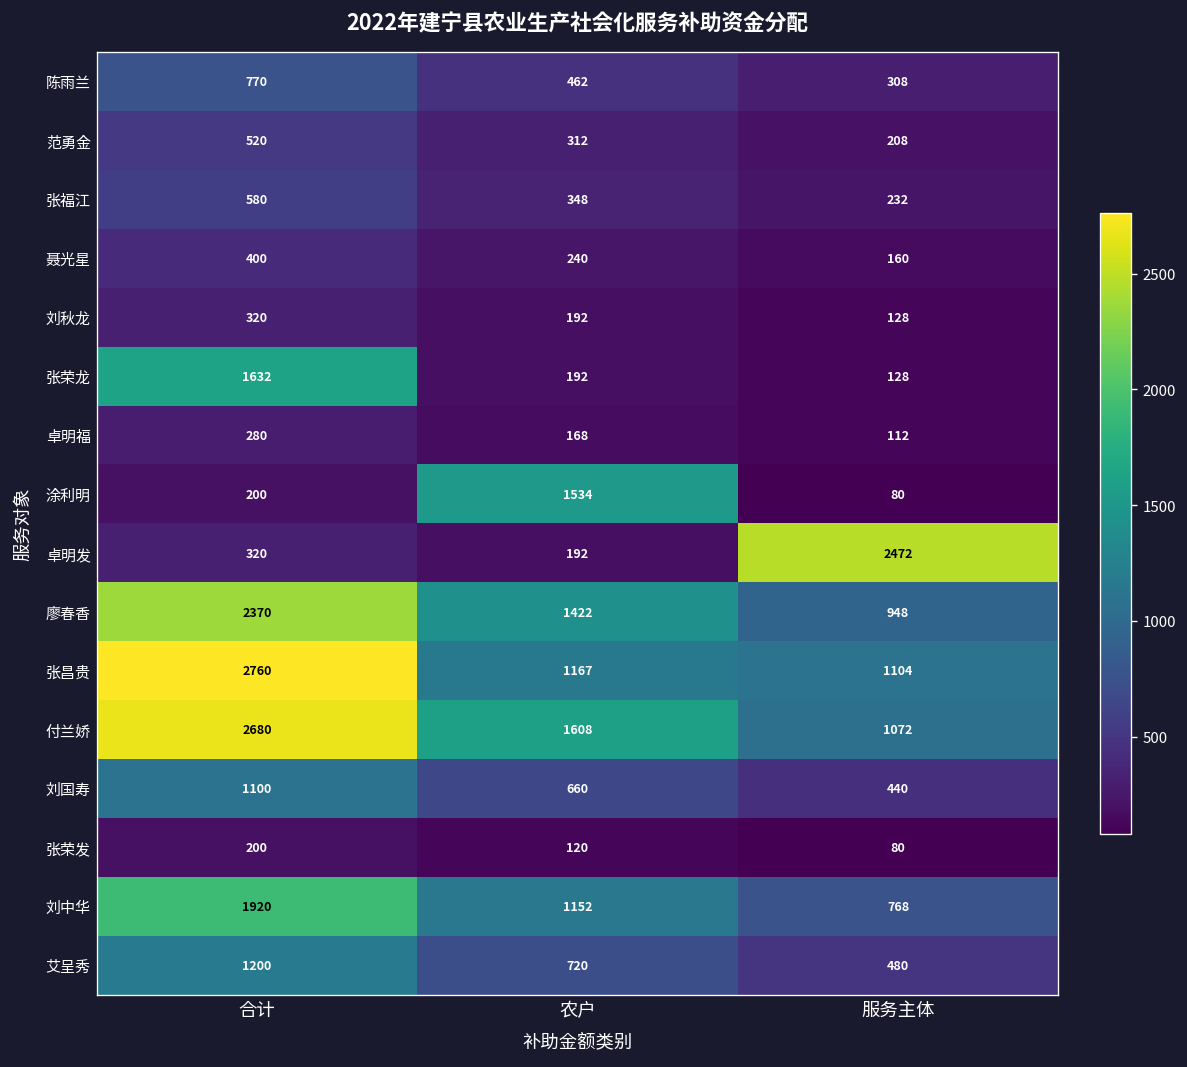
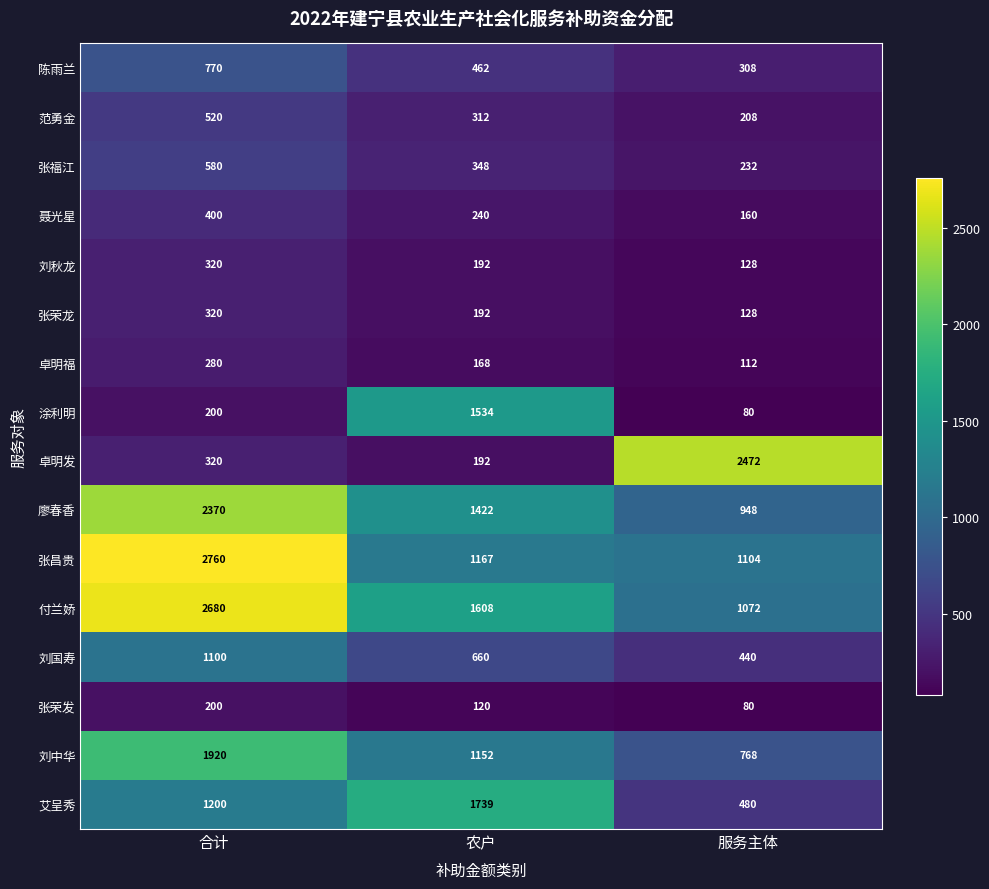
  {
    "陈雨兰": {
      "合计": 770,
      "农户": 462,
      "服务主体": 308
    },
    "范勇金": {
      "合计": 520,
      "农户": 312,
      "服务主体": 208
    },
    "张福江": {
      "合计": 580,
      "农户": 348,
      "服务主体": 232
    },
    "聂光星": {
      "合计": 400,
      "农户": 240,
      "服务主体": 160
    },
    "刘秋龙": {
      "合计": 320,
      "农户": 192,
      "服务主体": 128
    },
    "张荣龙": {
-     "合计": 1632,
+     "合计": 320,
      "农户": 192,
      "服务主体": 128
    },
    "卓明福": {
      "合计": 280,
      "农户": 168,
      "服务主体": 112
    },
    "涂利明": {
      "合计": 200,
      "农户": 1534,
      "服务主体": 80
    },
    "卓明发": {
      "合计": 320,
      "农户": 192,
      "服务主体": 2472
    },
    "廖春香": {
      "合计": 2370,
      "农户": 1422,
      "服务主体": 948
    },
    "张昌贵": {
      "合计": 2760,
      "农户": 1167,
      "服务主体": 1104
    },
    "付兰娇": {
      "合计": 2680,
      "农户": 1608,
      "服务主体": 1072
    },
    "刘国寿": {
      "合计": 1100,
      "农户": 660,
      "服务主体": 440
    },
    "张荣发": {
      "合计": 200,
      "农户": 120,
      "服务主体": 80
    },
    "刘中华": {
      "合计": 1920,
      "农户": 1152,
      "服务主体": 768
    },
    "艾呈秀": {
      "合计": 1200,
-     "农户": 720,
+     "农户": 1739,
      "服务主体": 480
    }
  }
